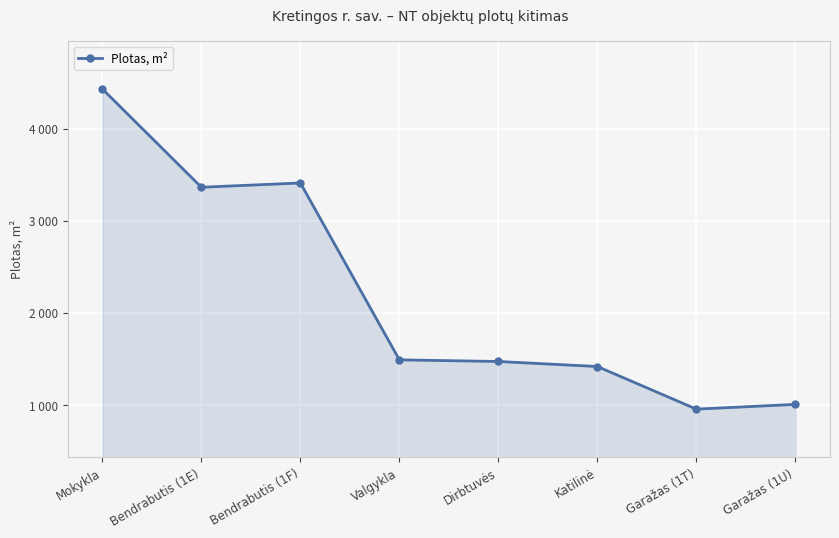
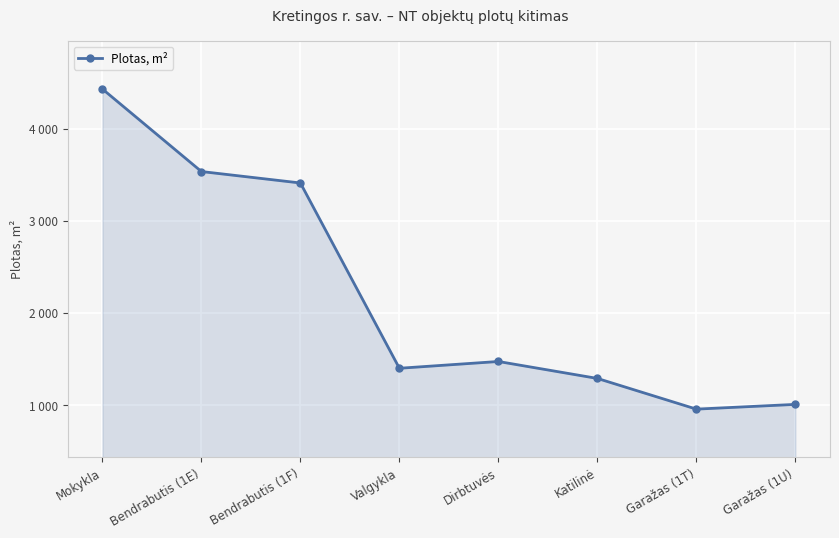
  {
    "Mokykla": 4400,
-   "Bendrabutis (1E)": 3400,
+   "Bendrabutis (1E)": 3500,
    "Bendrabutis (1F)": 3400,
-   "Valgykla": 1500,
+   "Valgykla": 1400,
    "Dirbtuvės": 1500,
-   "Katilinė": 1400,
+   "Katilinė": 1300,
    "Garažas (1T)": 1000,
    "Garažas (1U)": 1000
  }
